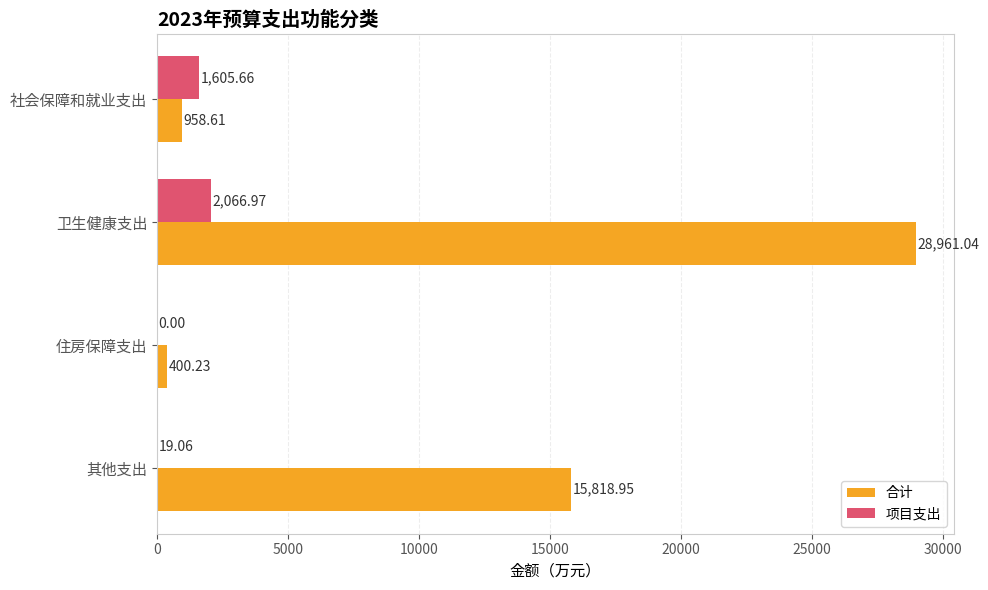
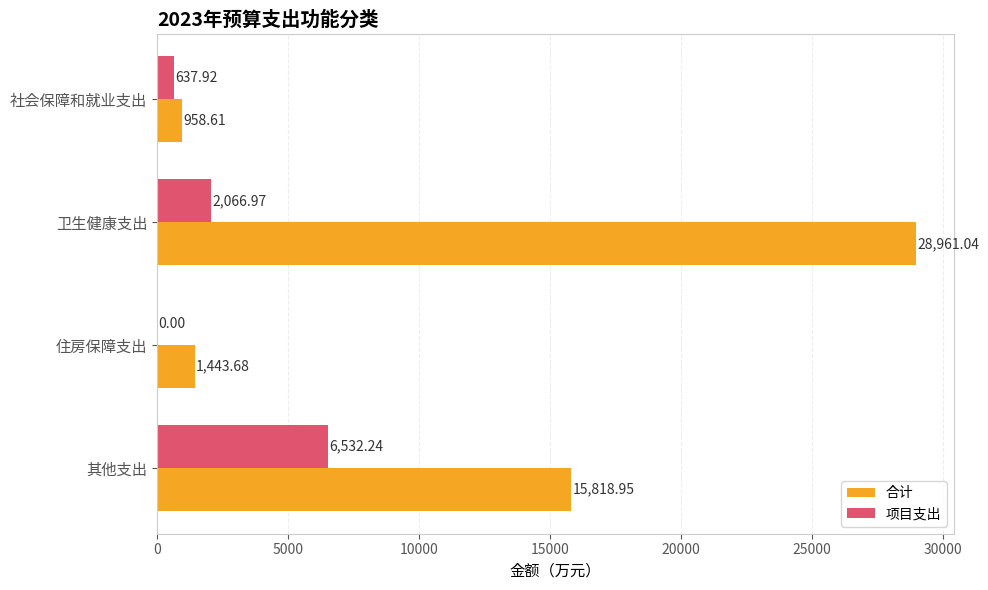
  {
    "合计": {
      "社会保障和就业支出": "958.61",
      "卫生健康支出": "28,961.04",
-     "住房保障支出": "400.23",
+     "住房保障支出": "1,443.68",
      "其他支出": "15,818.95"
    },
    "项目支出": {
-     "社会保障和就业支出": "1,605.66",
+     "社会保障和就业支出": "637.92",
      "卫生健康支出": "2,066.97",
      "住房保障支出": "0.00",
-     "其他支出": "19.06"
+     "其他支出": "6,532.24"
    }
  }
